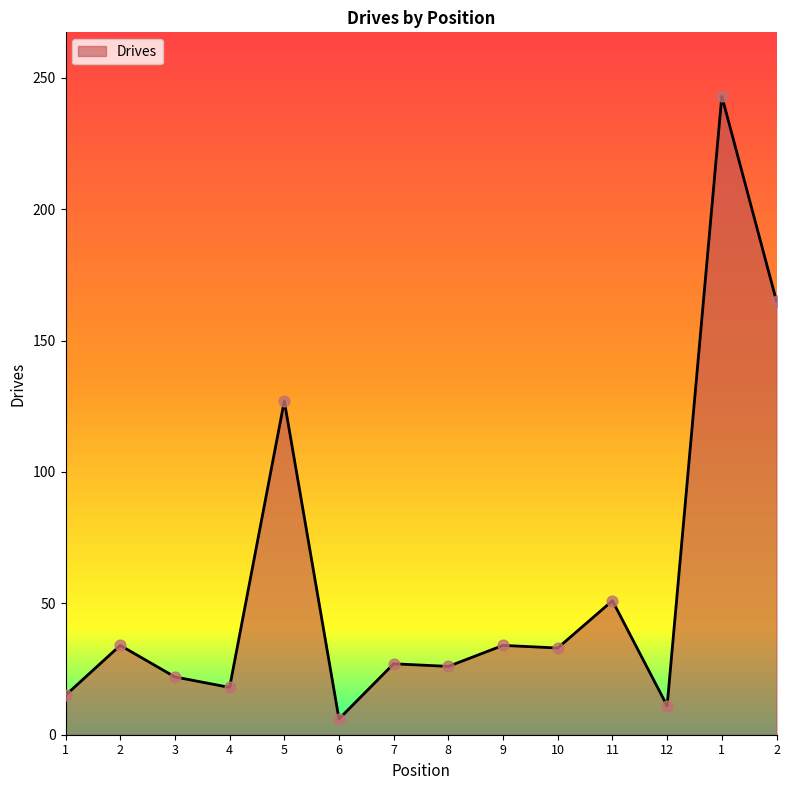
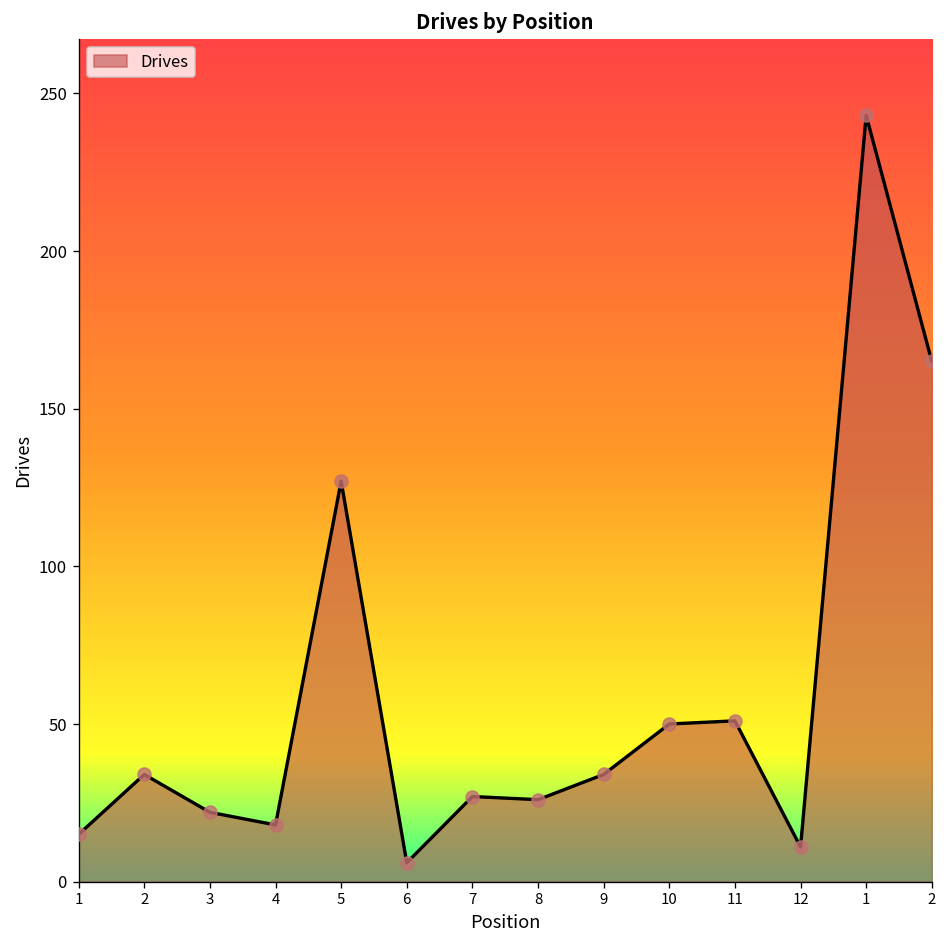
  {
    "3": 22,
    "4": 18,
    "5": 127,
    "6": 6,
    "7": 27,
    "8": 26,
    "9": 34,
-   "10": 33,
+   "10": 50,
    "11": 51,
    "12": 11
  }
